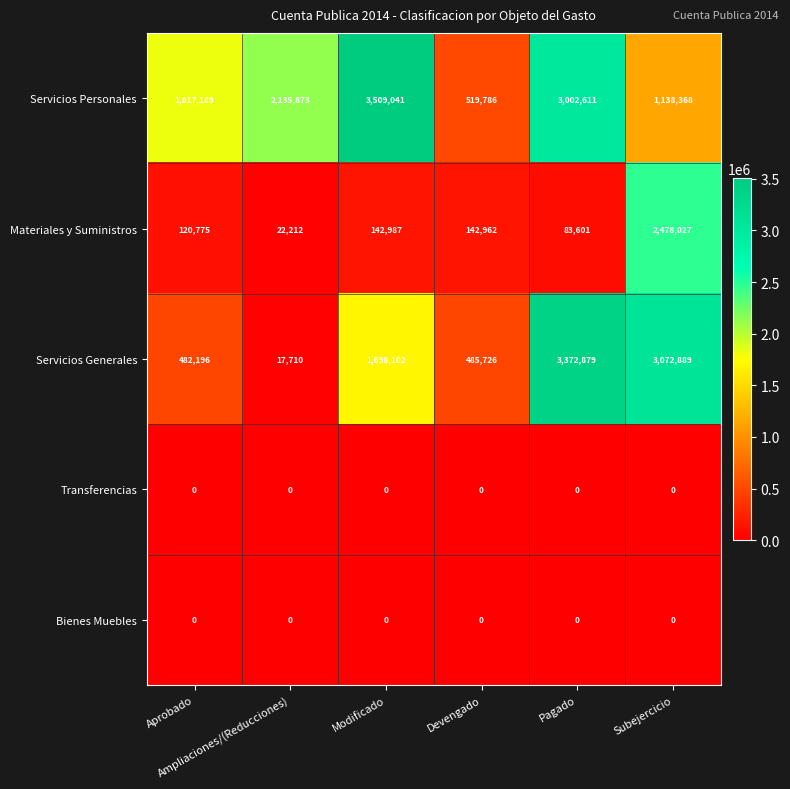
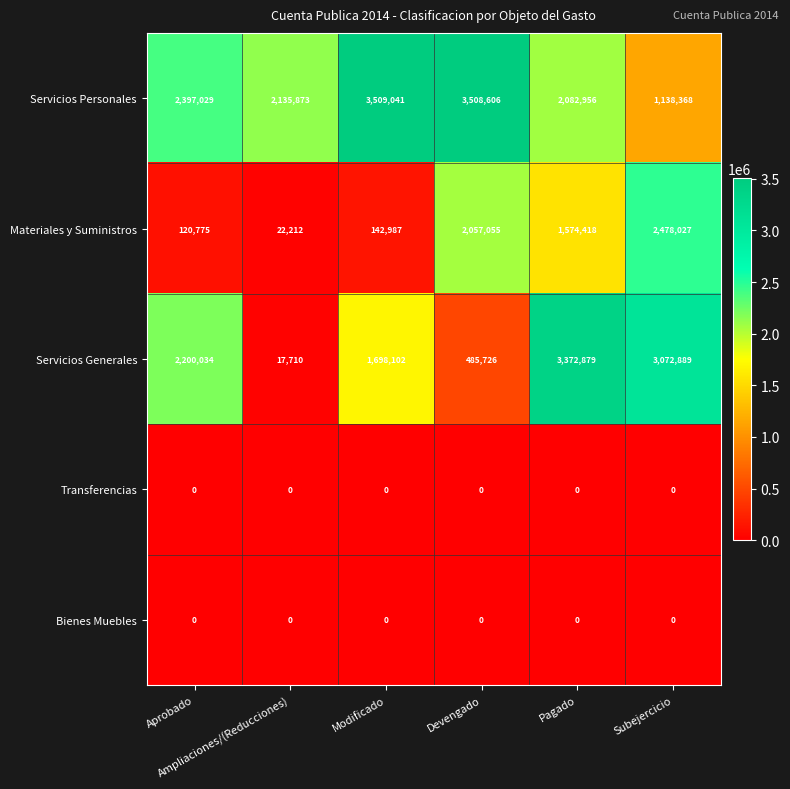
  {
    "Servicios Personales": {
-     "Aprobado": "1,817,189",
+     "Aprobado": "2,397,029",
      "Ampliaciones/(Reducciones)": "2,135,873",
      "Modificado": "3,509,041",
-     "Devengado": "519,786",
-     "Pagado": "3,002,611",
+     "Devengado": "3,508,606",
+     "Pagado": "2,082,956",
      "Subejercicio": "1,138,368"
    },
    "Materiales y Suministros": {
      "Aprobado": "120,775",
      "Ampliaciones/(Reducciones)": "22,212",
      "Modificado": "142,987",
-     "Devengado": "142,962",
-     "Pagado": "83,601",
+     "Devengado": "2,057,055",
+     "Pagado": "1,574,418",
      "Subejercicio": "2,478,027"
    },
    "Servicios Generales": {
-     "Aprobado": "482,196",
+     "Aprobado": "2,200,034",
      "Ampliaciones/(Reducciones)": "17,710",
      "Modificado": "1,698,102",
      "Devengado": "485,726",
      "Pagado": "3,372,879",
      "Subejercicio": "3,072,889"
    },
    "Transferencias": {
      "Aprobado": "0",
      "Ampliaciones/(Reducciones)": "0",
      "Modificado": "0",
      "Devengado": "0",
      "Pagado": "0",
      "Subejercicio": "0"
    },
    "Bienes Muebles": {
      "Aprobado": "0",
      "Ampliaciones/(Reducciones)": "0",
      "Modificado": "0",
      "Devengado": "0",
      "Pagado": "0",
      "Subejercicio": "0"
    }
  }
